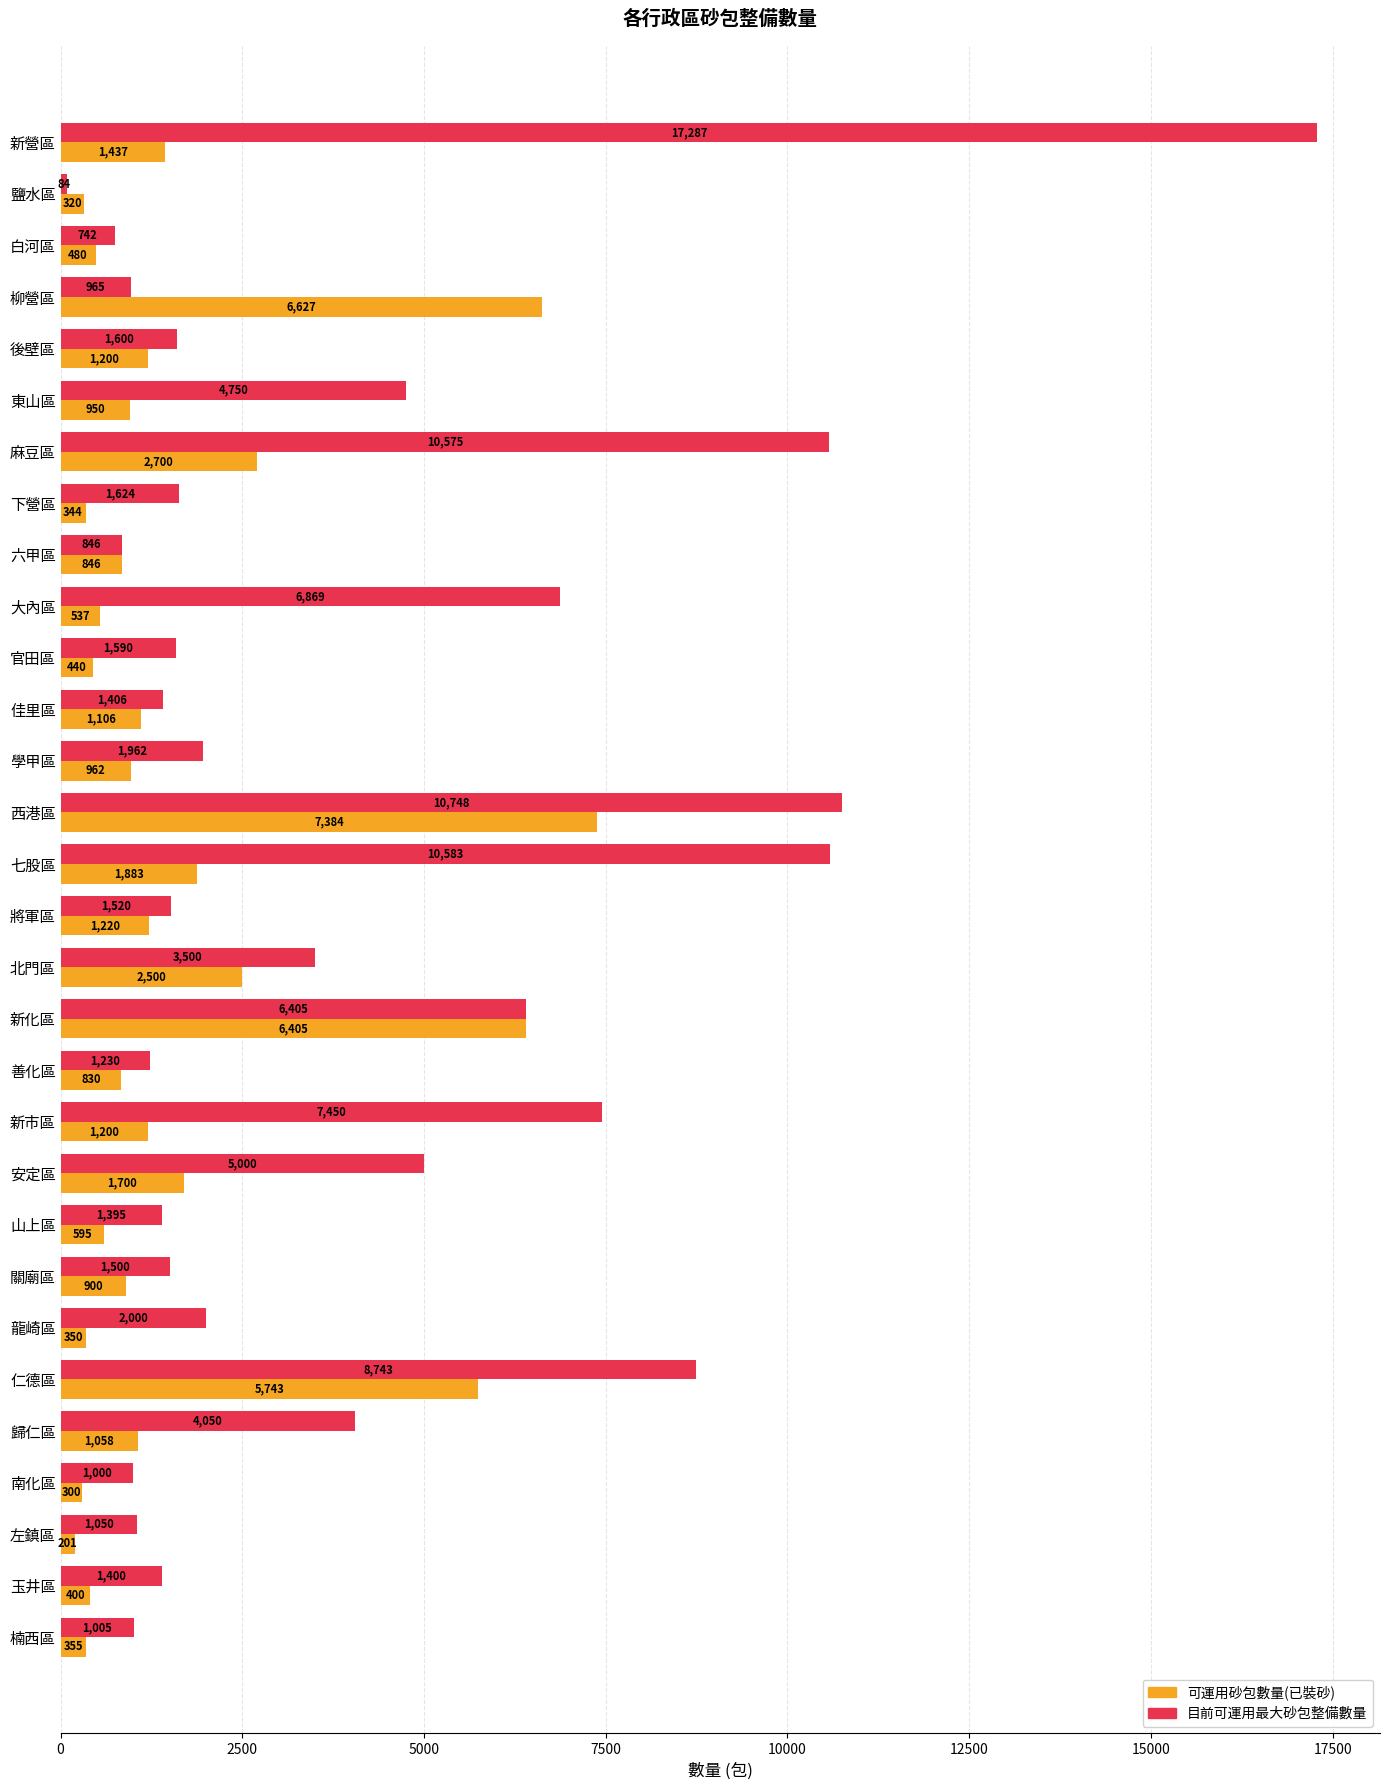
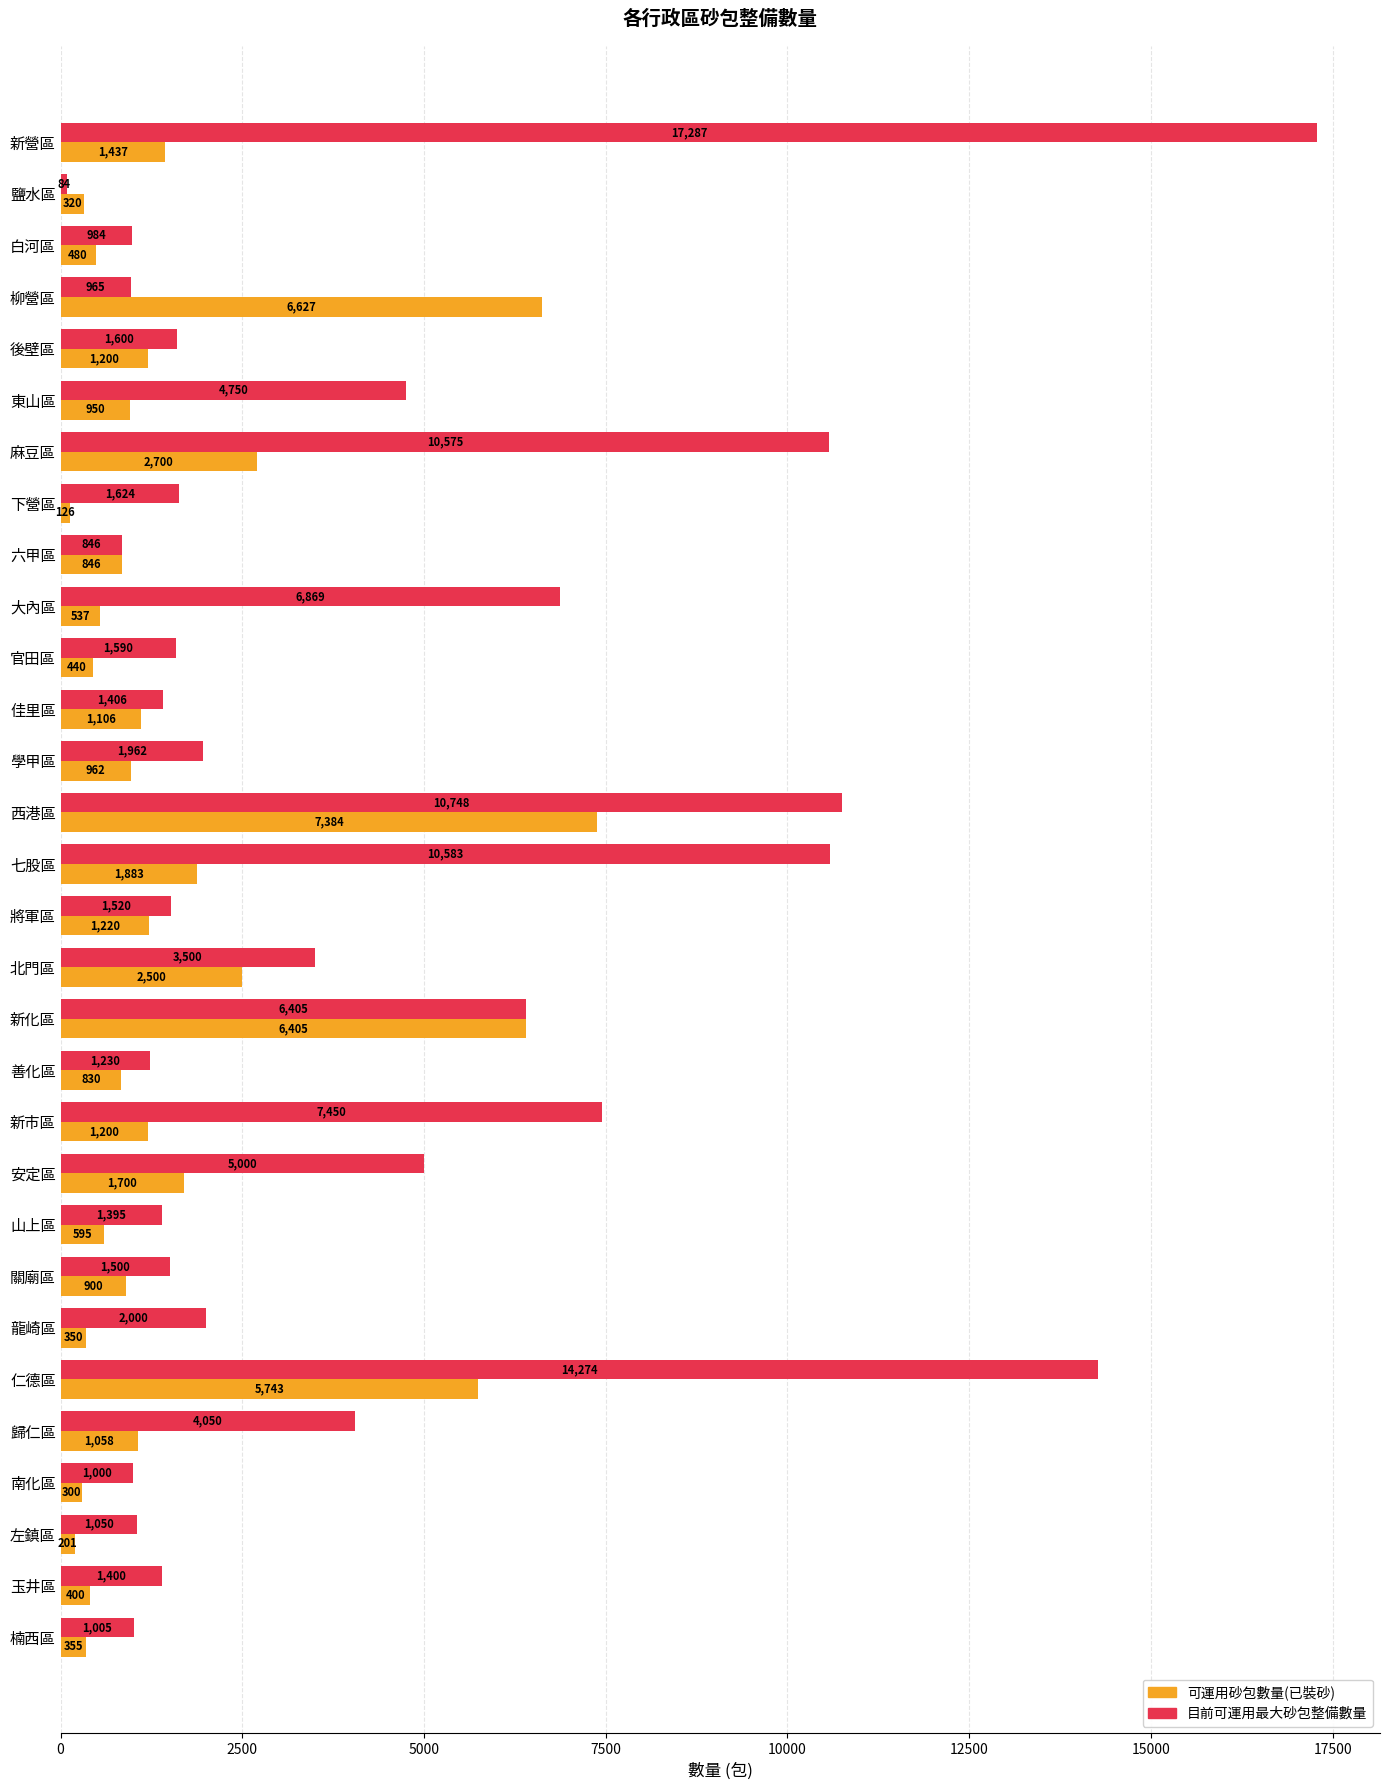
  {
    "可運用砂包數量(已裝砂)": {
      "新營區": "1,437",
      "鹽水區": "320",
      "白河區": "480",
      "柳營區": "6,627",
      "後壁區": "1,200",
      "東山區": "950",
      "麻豆區": "2,700",
-     "下營區": "344",
+     "下營區": "126",
      "六甲區": "846",
      "大內區": "537",
      "官田區": "440",
      "佳里區": "1,106",
      "學甲區": "962",
      "西港區": "7,384",
      "七股區": "1,883",
      "將軍區": "1,220",
      "北門區": "2,500",
      "新化區": "6,405",
      "善化區": "830",
      "新市區": "1,200",
      "安定區": "1,700",
      "山上區": "595",
      "關廟區": "900",
      "龍崎區": "350",
      "仁德區": "5,743",
      "歸仁區": "1,058",
      "南化區": "300",
      "左鎮區": "201",
      "玉井區": "400",
      "楠西區": "355"
    },
    "目前可運用最大砂包整備數量": {
      "新營區": "17,287",
      "鹽水區": "84",
-     "白河區": "742",
+     "白河區": "984",
      "柳營區": "965",
      "後壁區": "1,600",
      "東山區": "4,750",
      "麻豆區": "10,575",
      "下營區": "1,624",
      "六甲區": "846",
      "大內區": "6,869",
      "官田區": "1,590",
      "佳里區": "1,406",
      "學甲區": "1,962",
      "西港區": "10,748",
      "七股區": "10,583",
      "將軍區": "1,520",
      "北門區": "3,500",
      "新化區": "6,405",
      "善化區": "1,230",
      "新市區": "7,450",
      "安定區": "5,000",
      "山上區": "1,395",
      "關廟區": "1,500",
      "龍崎區": "2,000",
-     "仁德區": "8,743",
+     "仁德區": "14,274",
      "歸仁區": "4,050",
      "南化區": "1,000",
      "左鎮區": "1,050",
      "玉井區": "1,400",
      "楠西區": "1,005"
    }
  }
